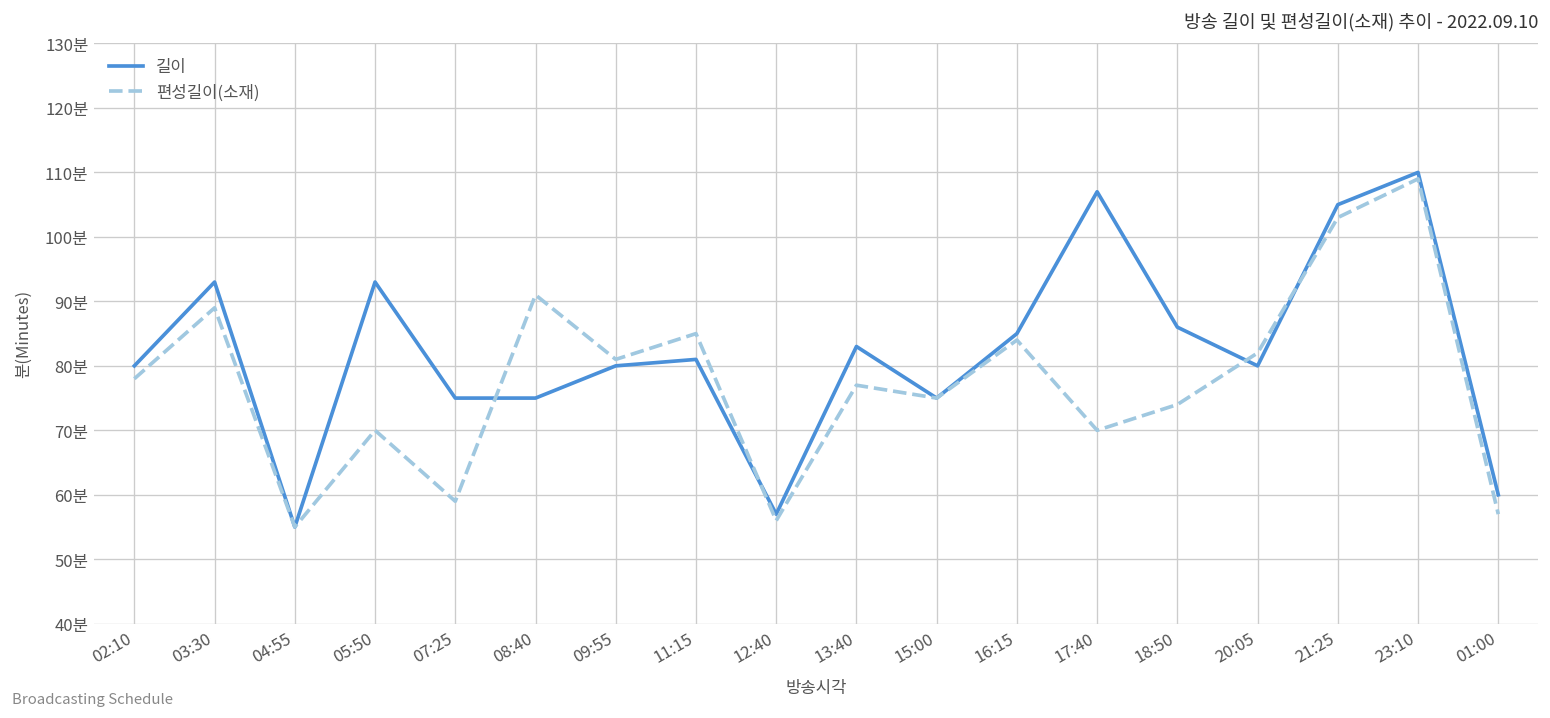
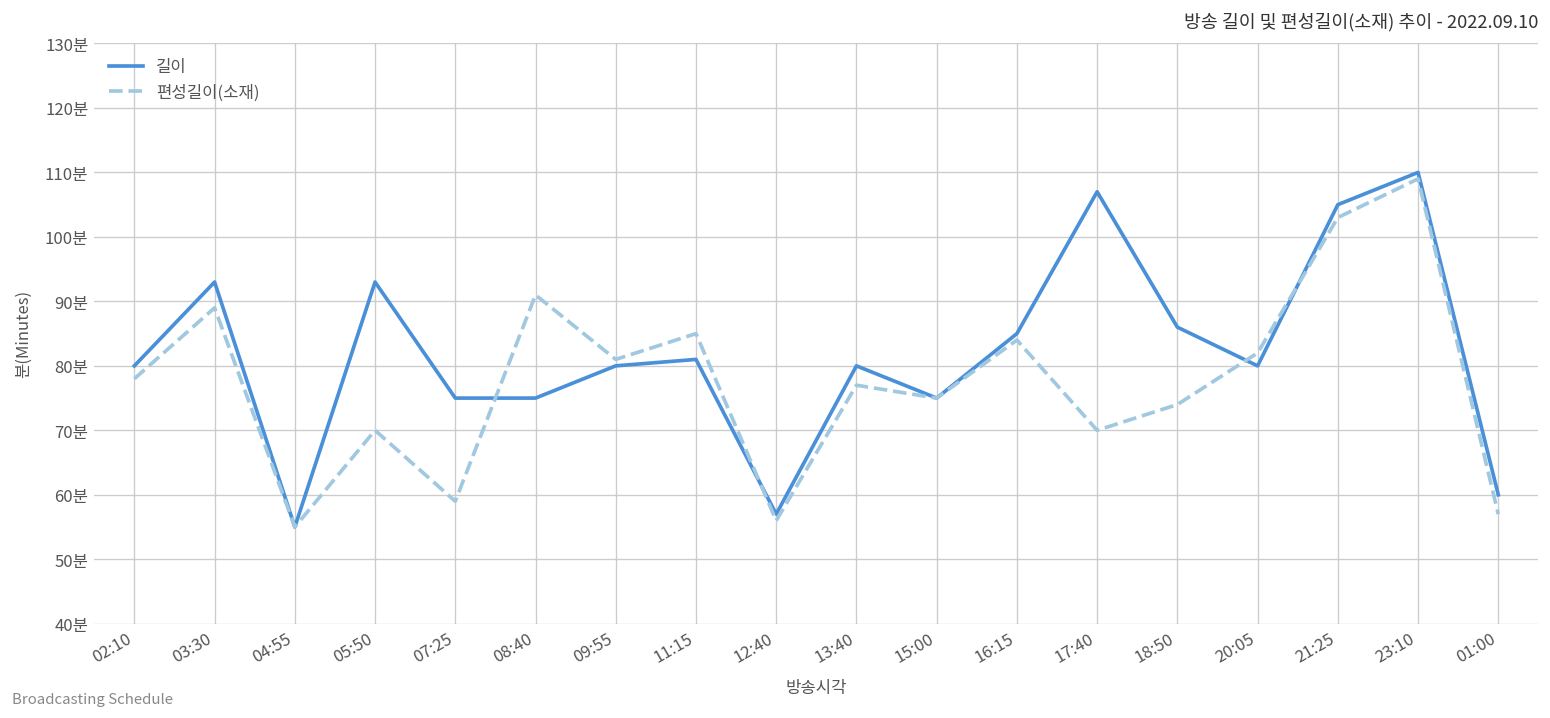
  {
    "길이": {
      "02:10": "80분",
      "03:30": "93분",
      "05:50": "93분",
      "07:25": "75분",
      "08:40": "75분",
      "09:55": "80분",
      "11:15": "81분",
      "12:40": "57분",
-     "13:40": "83분",
+     "13:40": "80분",
      "16:15": "85분",
      "17:40": "107분",
      "18:50": "86분",
      "20:05": "80분",
      "21:25": "105분",
      "23:10": "110분",
      "01:00": "60분"
    },
    "편성길이(소재)": {
      "02:10": "78분",
      "03:30": "89분",
      "05:50": "70분",
      "07:25": "59분",
      "08:40": "91분",
      "09:55": "81분",
      "11:15": "85분",
      "12:40": "56분",
      "13:40": "77분",
      "16:15": "84분",
      "17:40": "70분",
      "18:50": "74분",
      "20:05": "82분",
      "21:25": "103분",
      "23:10": "109분",
      "01:00": "57분"
    }
  }
